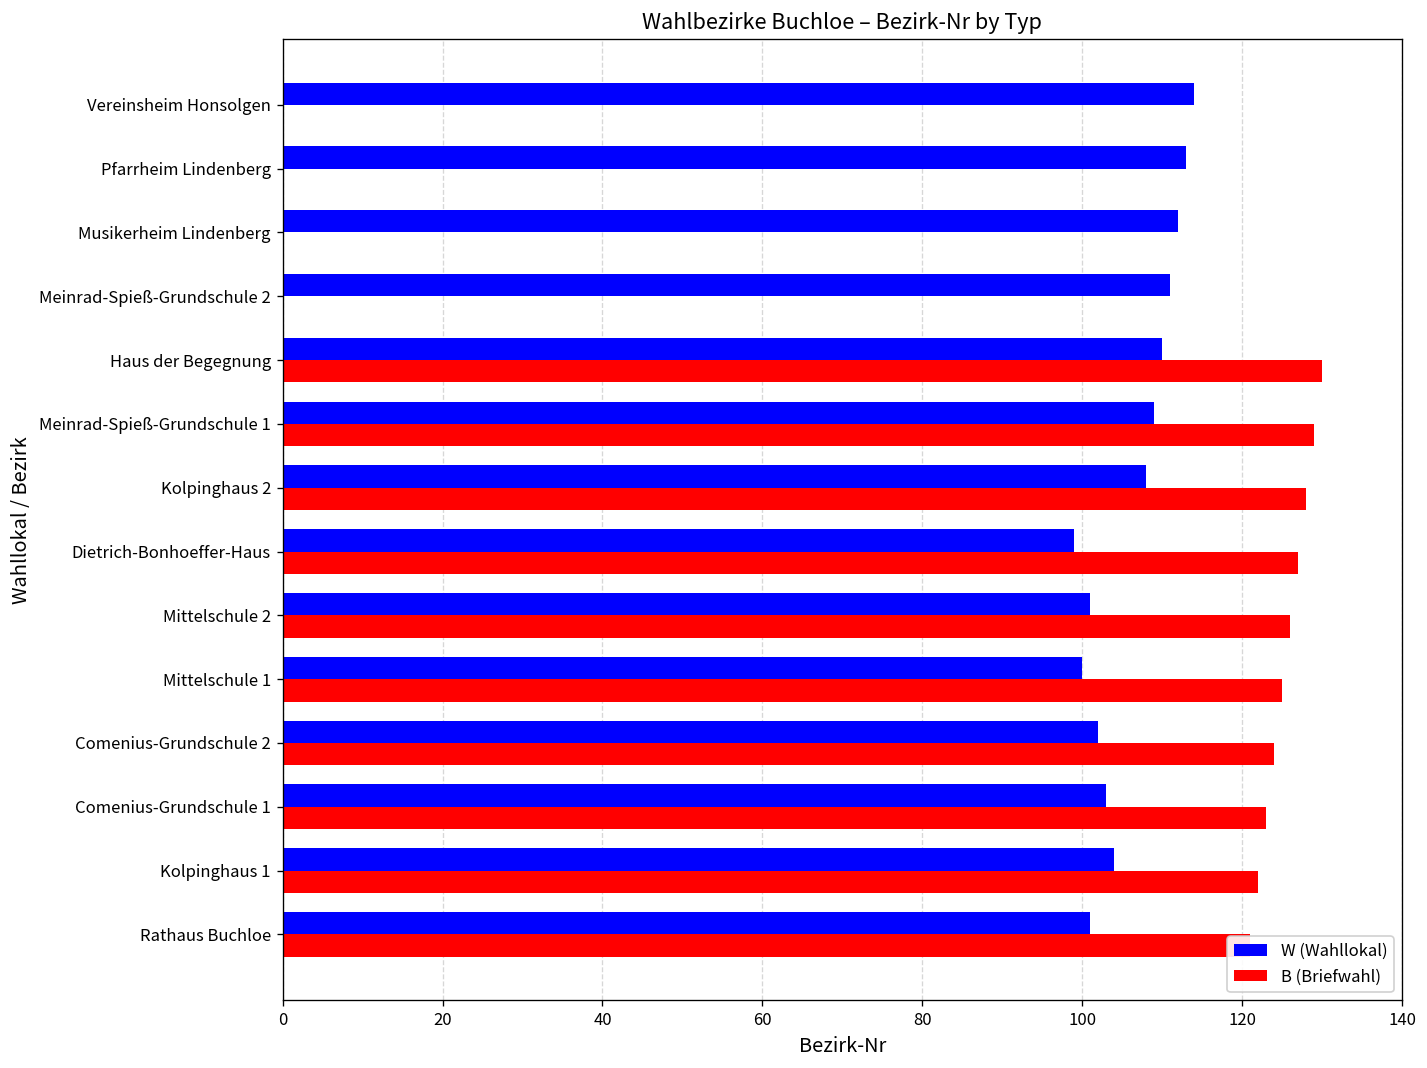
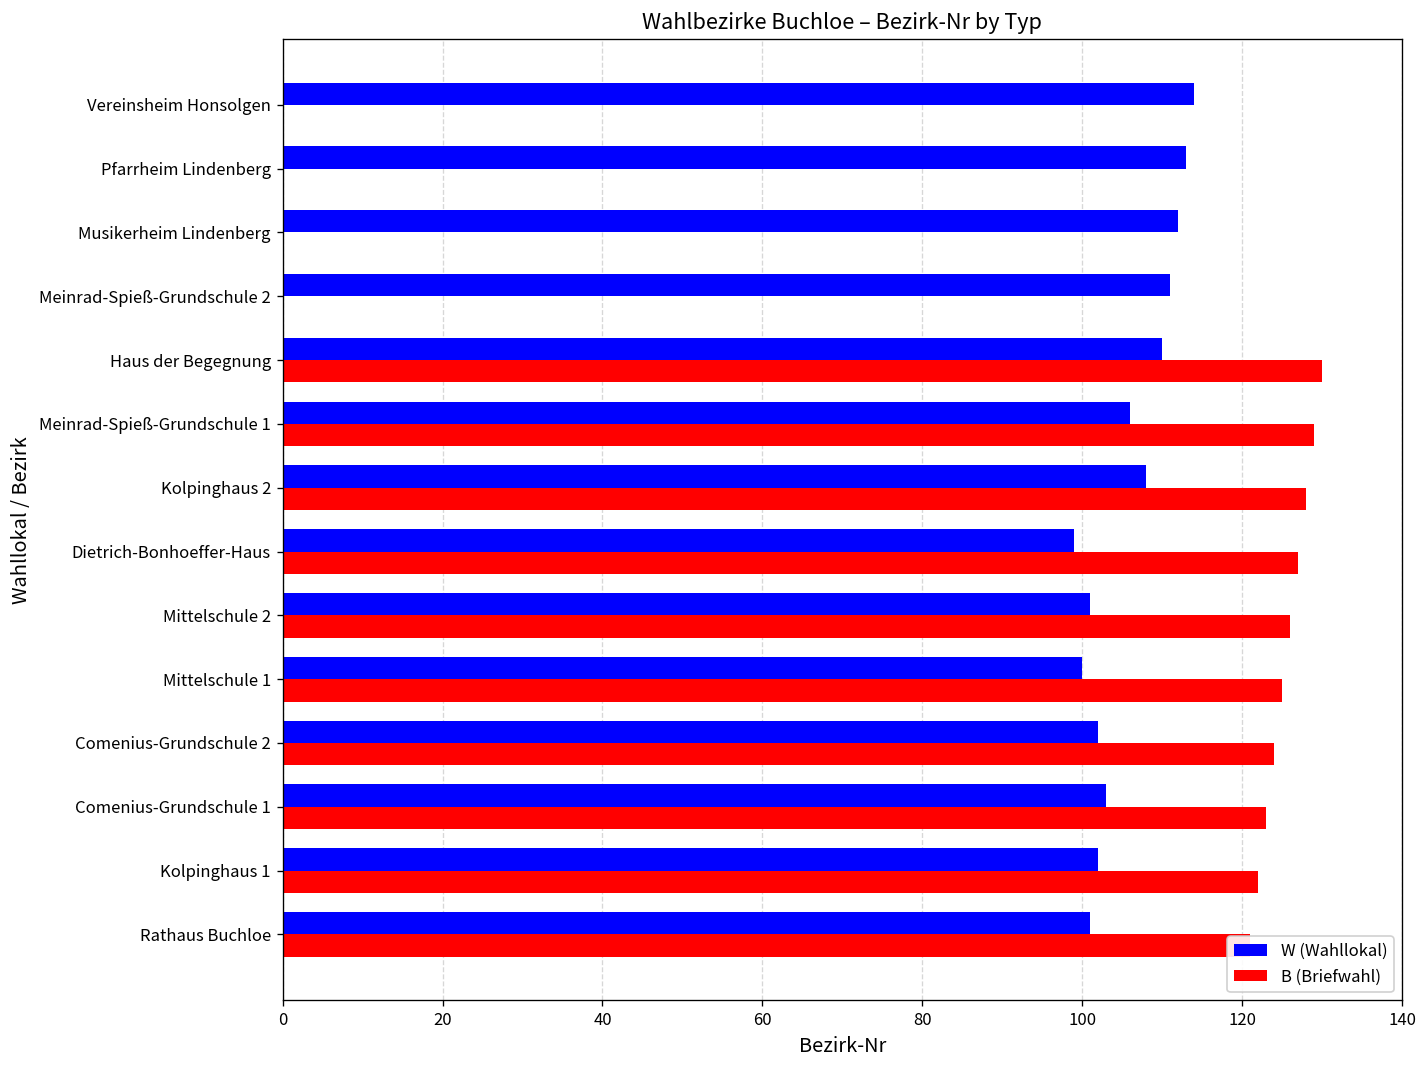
  {
    "W (Wahllokal)": {
      "Vereinsheim Honsolgen": 114,
      "Pfarrheim Lindenberg": 113,
      "Musikerheim Lindenberg": 112,
      "Meinrad-Spieß-Grundschule 2": 111,
      "Haus der Begegnung": 110,
-     "Meinrad-Spieß-Grundschule 1": 109,
+     "Meinrad-Spieß-Grundschule 1": 106,
      "Kolpinghaus 2": 108,
      "Dietrich-Bonhoeffer-Haus": 99,
      "Mittelschule 2": 101,
      "Mittelschule 1": 100,
      "Comenius-Grundschule 2": 102,
      "Comenius-Grundschule 1": 103,
-     "Kolpinghaus 1": 104,
+     "Kolpinghaus 1": 102,
      "Rathaus Buchloe": 101
    }
  }
